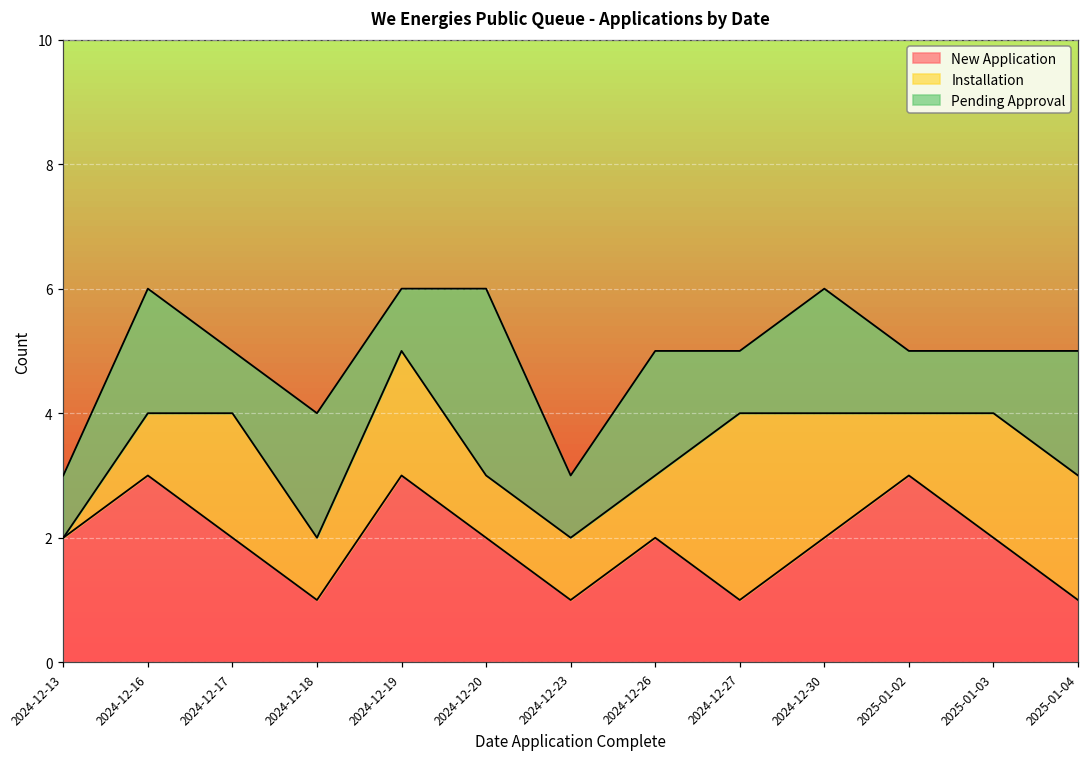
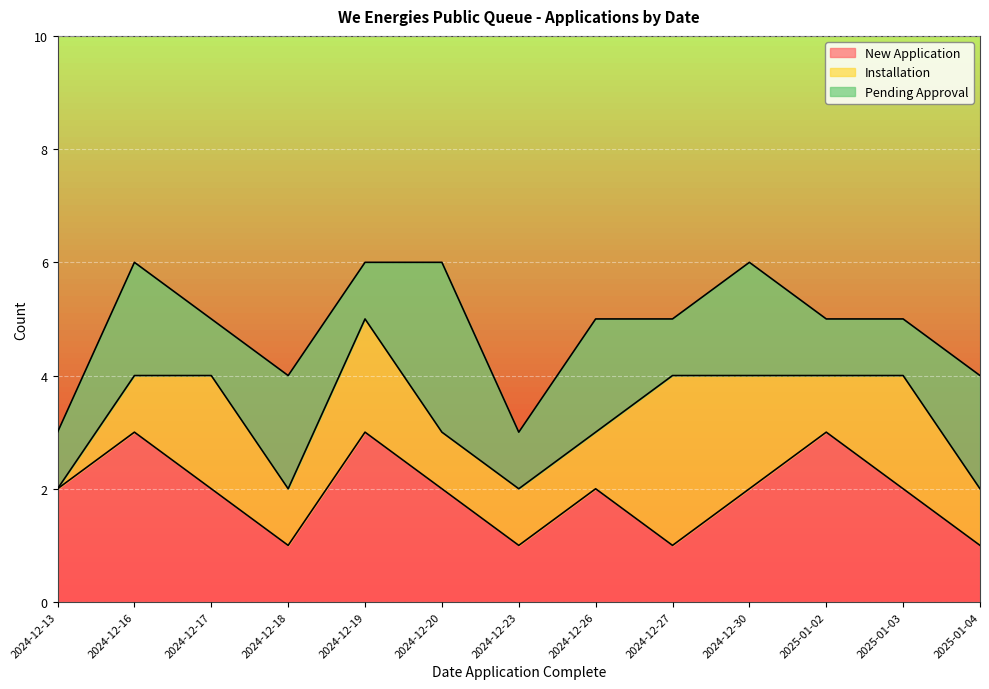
  {
    "New Application": {
      "2024-12-16": 3,
      "2024-12-17": 2,
      "2024-12-18": 1,
      "2024-12-19": 3,
      "2024-12-20": 2,
      "2024-12-23": 1,
      "2024-12-26": 2,
      "2024-12-27": 1,
      "2024-12-30": 2,
      "2025-01-02": 3,
      "2025-01-03": 2,
      "2025-01-04": 1
    },
    "Installation": {
      "2024-12-16": 1,
      "2024-12-17": 2,
      "2024-12-18": 1,
      "2024-12-19": 2,
      "2024-12-20": 1,
      "2024-12-23": 1,
      "2024-12-26": 1,
      "2024-12-27": 3,
      "2024-12-30": 2,
      "2025-01-02": 1,
      "2025-01-03": 2,
-     "2025-01-04": 2
+     "2025-01-04": 1
    },
    "Pending Approval": {
      "2024-12-13": 1,
      "2024-12-16": 2,
      "2024-12-17": 1,
      "2024-12-18": 2,
      "2024-12-19": 1,
      "2024-12-20": 3,
      "2024-12-23": 1,
      "2024-12-26": 2,
      "2024-12-27": 1,
      "2024-12-30": 2,
      "2025-01-02": 1,
      "2025-01-03": 1,
      "2025-01-04": 2
    }
  }
